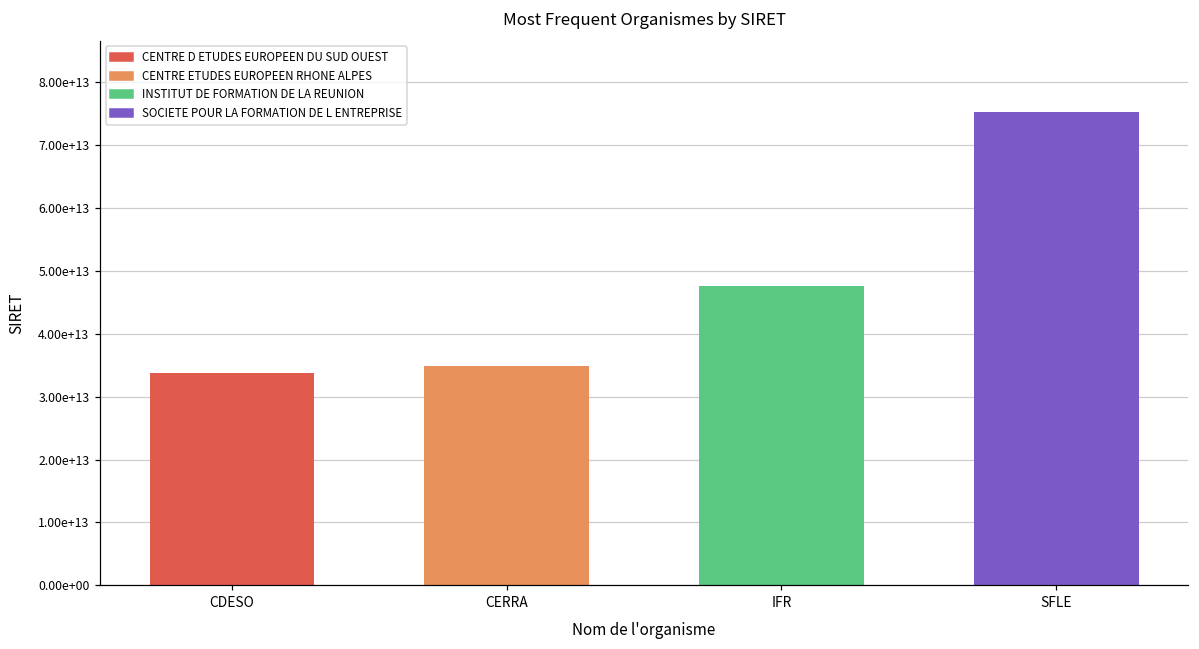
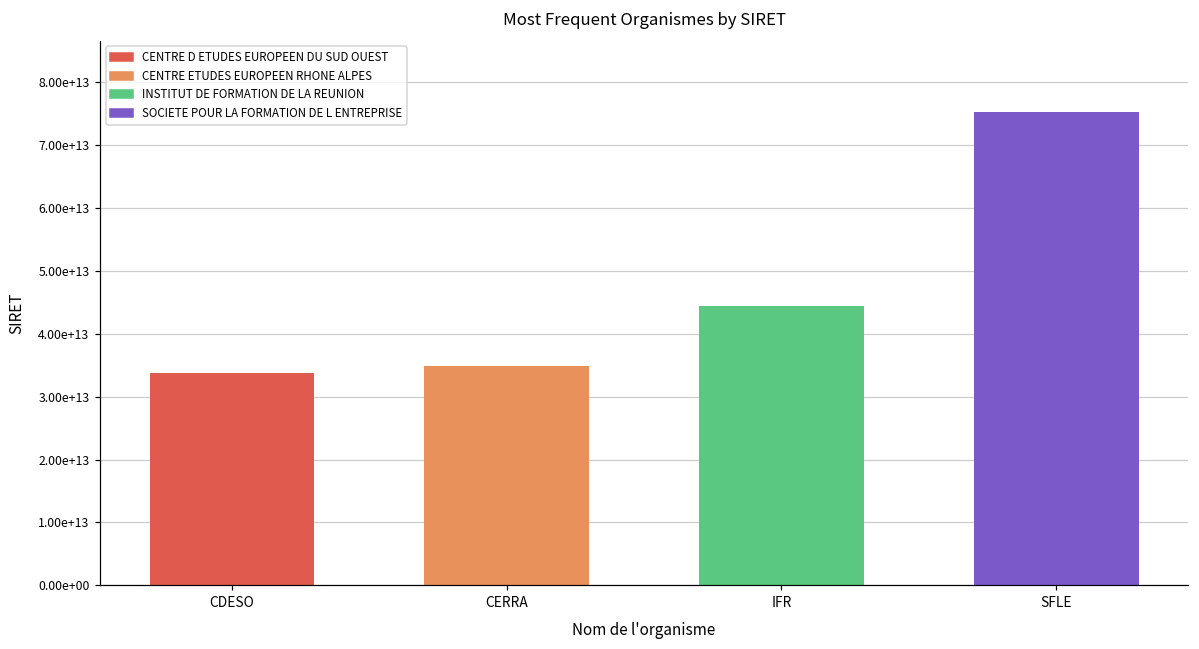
  {
    "CDESО": 34000000000000,
    "CERRA": 35000000000000,
-   "IFR": 48000000000000,
+   "IFR": 44000000000000,
    "SFLE": 75000000000000
  }
